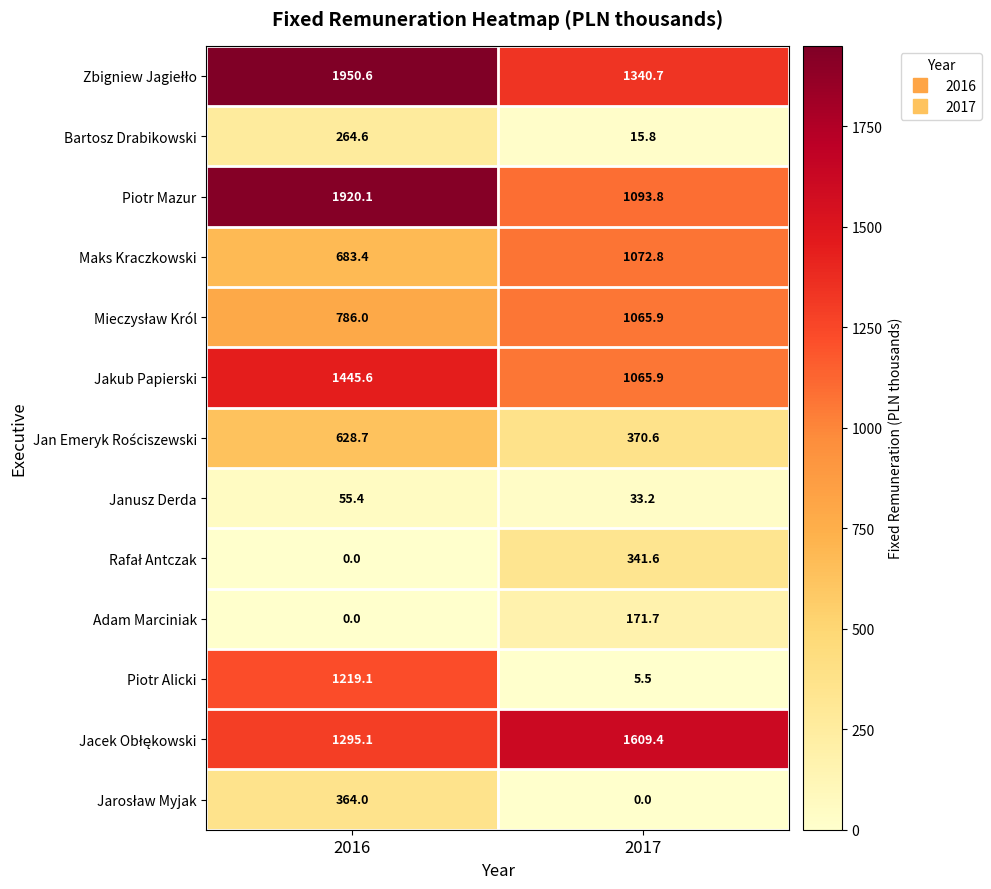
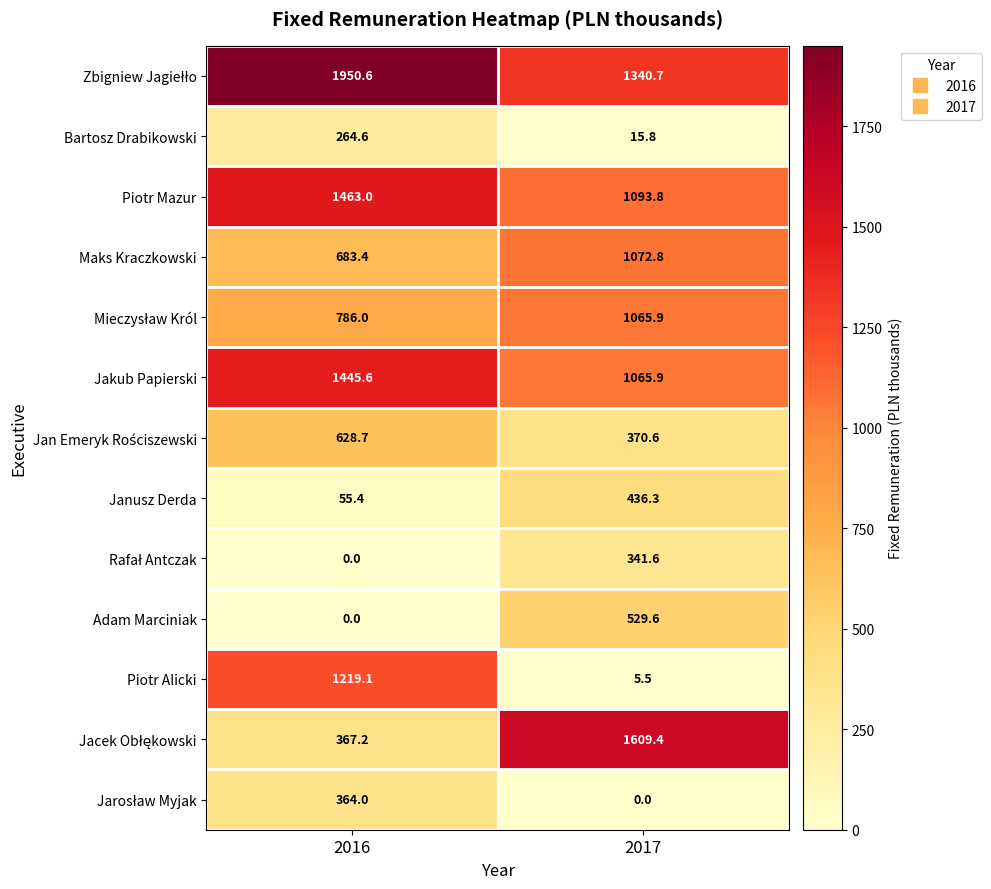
  {
    "Zbigniew Jagiełło": {
      "2016": 1950.6,
      "2017": 1340.7
    },
    "Bartosz Drabikowski": {
      "2016": 264.6,
      "2017": 15.8
    },
    "Piotr Mazur": {
-     "2016": 1920.1,
+     "2016": 1463.0,
      "2017": 1093.8
    },
    "Maks Kraczkowski": {
      "2016": 683.4,
      "2017": 1072.8
    },
    "Mieczysław Król": {
      "2016": 786.0,
      "2017": 1065.9
    },
    "Jakub Papierski": {
      "2016": 1445.6,
      "2017": 1065.9
    },
    "Jan Emeryk Rościszewski": {
      "2016": 628.7,
      "2017": 370.6
    },
    "Janusz Derda": {
      "2016": 55.4,
-     "2017": 33.2
+     "2017": 436.3
    },
    "Rafał Antczak": {
      "2016": 0.0,
      "2017": 341.6
    },
    "Adam Marciniak": {
      "2016": 0.0,
-     "2017": 171.7
+     "2017": 529.6
    },
    "Piotr Alicki": {
      "2016": 1219.1,
      "2017": 5.5
    },
    "Jacek Obłękowski": {
-     "2016": 1295.1,
+     "2016": 367.2,
      "2017": 1609.4
    },
    "Jarosław Myjak": {
      "2016": 364.0,
      "2017": 0.0
    }
  }
